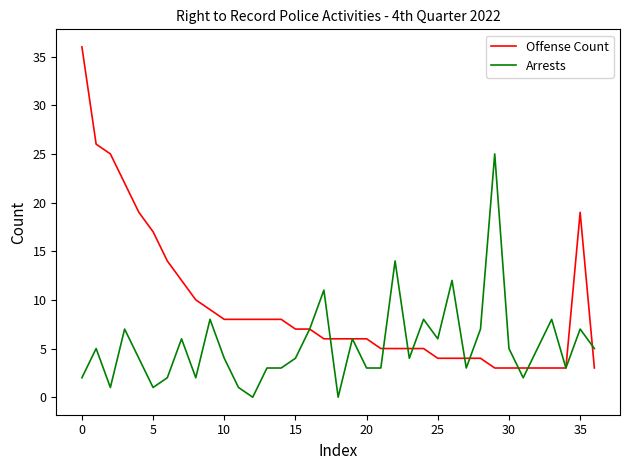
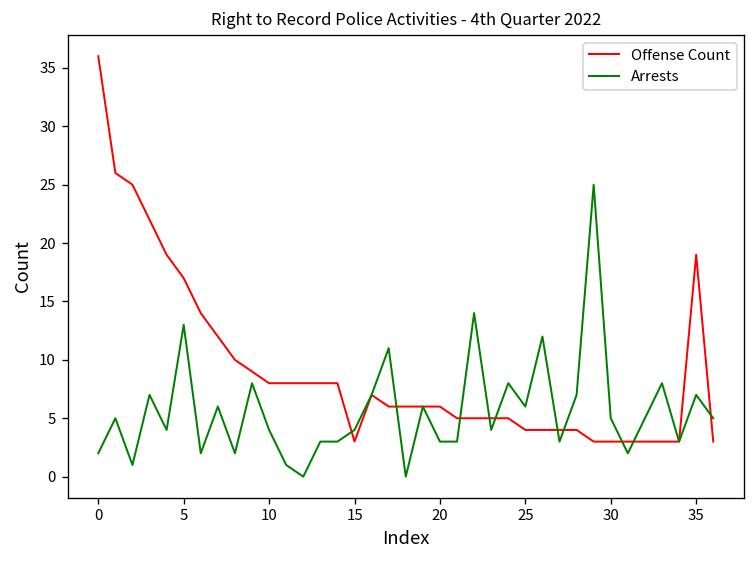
  {
    "Offense Count": {
      "0": 36,
      "5": 17,
      "10": 8,
-     "15": 7,
+     "15": 3,
      "20": 6,
      "25": 4,
      "30": 3,
      "35": 19
    },
    "Arrests": {
      "0": 2,
-     "5": 1,
+     "5": 13,
      "10": 4,
      "15": 4,
      "20": 3,
      "25": 6,
      "30": 5,
      "35": 7
    }
  }
